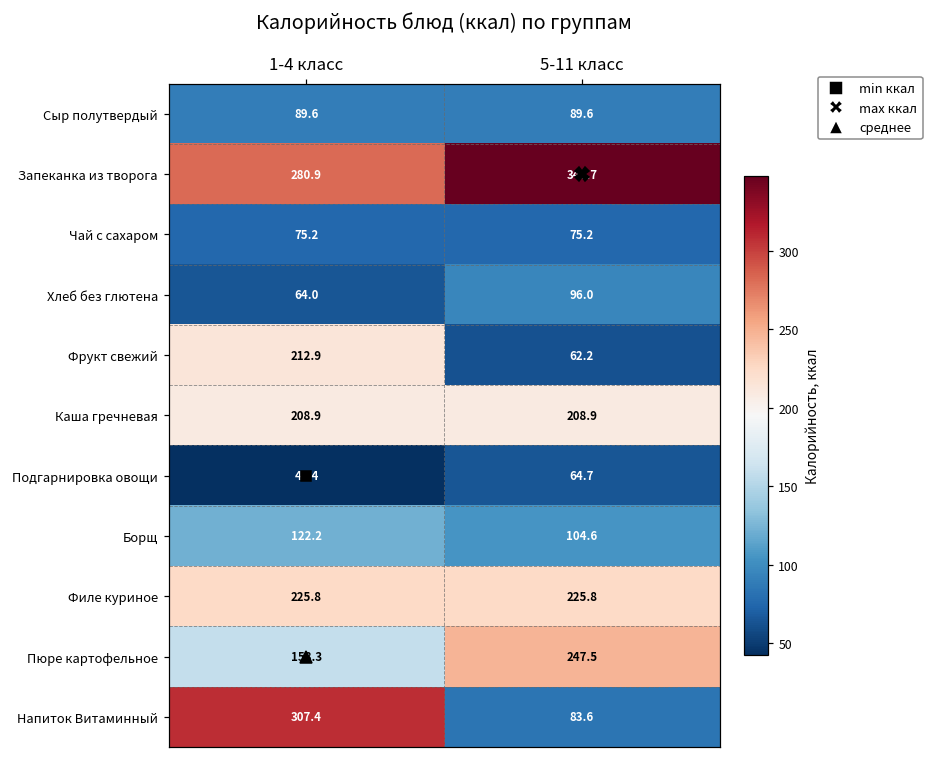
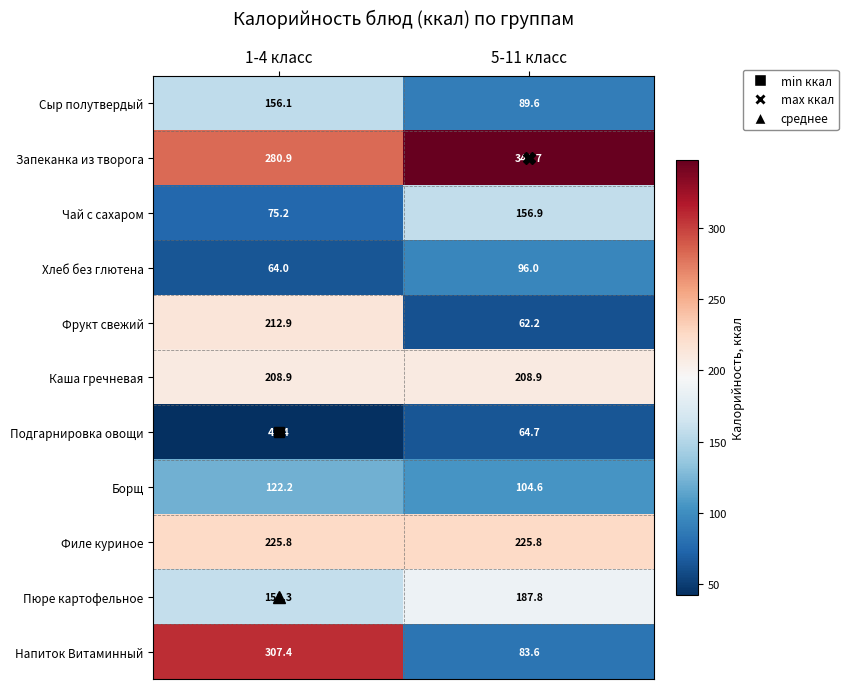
  {
    "Сыр полутвердый": {
-     "1-4 класс": 89.6,
+     "1-4 класс": 156.1,
      "5-11 класс": 89.6
    },
    "Запеканка из творога": {
      "1-4 класс": 280.9
    },
    "Чай с сахаром": {
      "1-4 класс": 75.2,
-     "5-11 класс": 75.2
+     "5-11 класс": 156.9
    },
    "Хлеб без глютена": {
      "1-4 класс": 64.0,
      "5-11 класс": 96.0
    },
    "Фрукт свежий": {
      "1-4 класс": 212.9,
      "5-11 класс": 62.2
    },
    "Каша гречневая": {
      "1-4 класс": 208.9,
      "5-11 класс": 208.9
    },
    "Подгарнировка овощи": {
      "5-11 класс": 64.7
    },
    "Борщ": {
      "1-4 класс": 122.2,
      "5-11 класс": 104.6
    },
    "Филе куриное": {
      "1-4 класс": 225.8,
      "5-11 класс": 225.8
    },
    "Пюре картофельное": {
-     "5-11 класс": 247.5
+     "5-11 класс": 187.8
    },
    "Напиток Витаминный": {
      "1-4 класс": 307.4,
      "5-11 класс": 83.6
    }
  }
